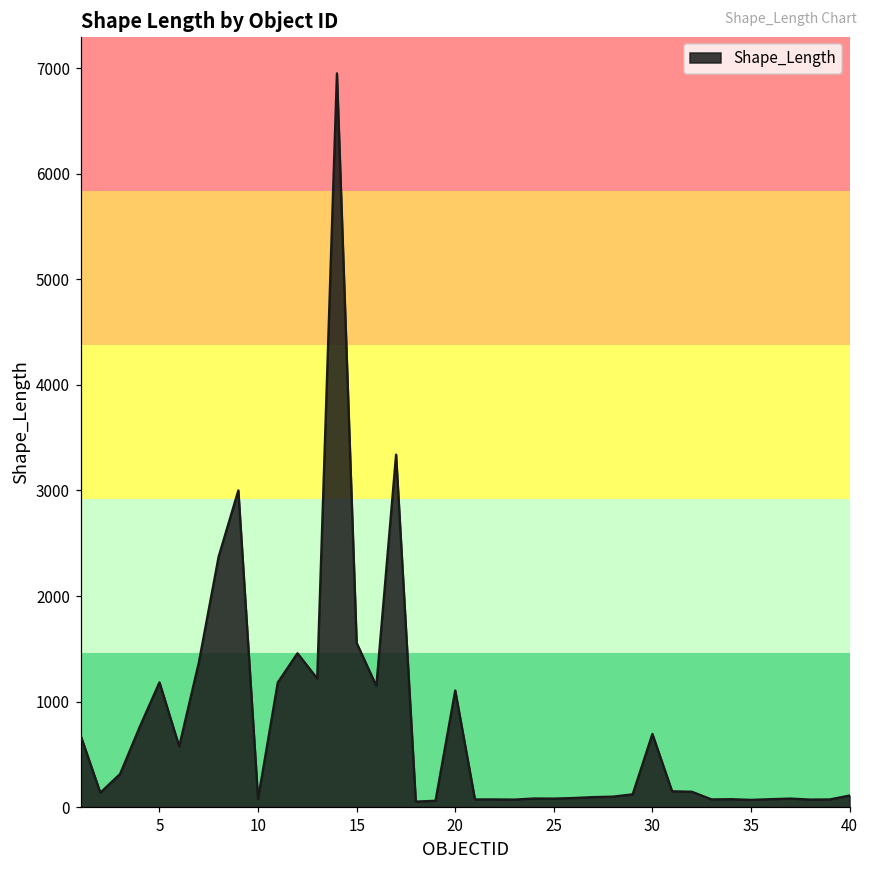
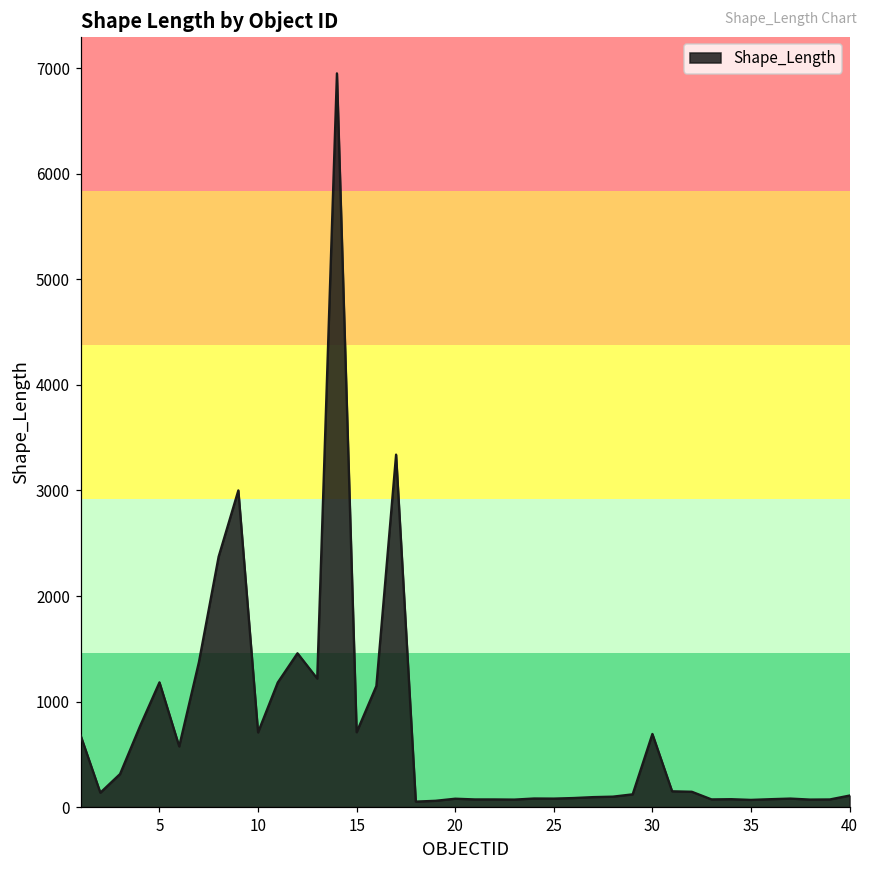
  {
    "5": 1200,
-   "10": 100,
-   "15": 1600,
-   "20": 1100,
+   "10": 700,
+   "15": 700,
+   "20": 100,
    "25": 100,
    "30": 700,
    "35": 100,
    "40": 100
  }
